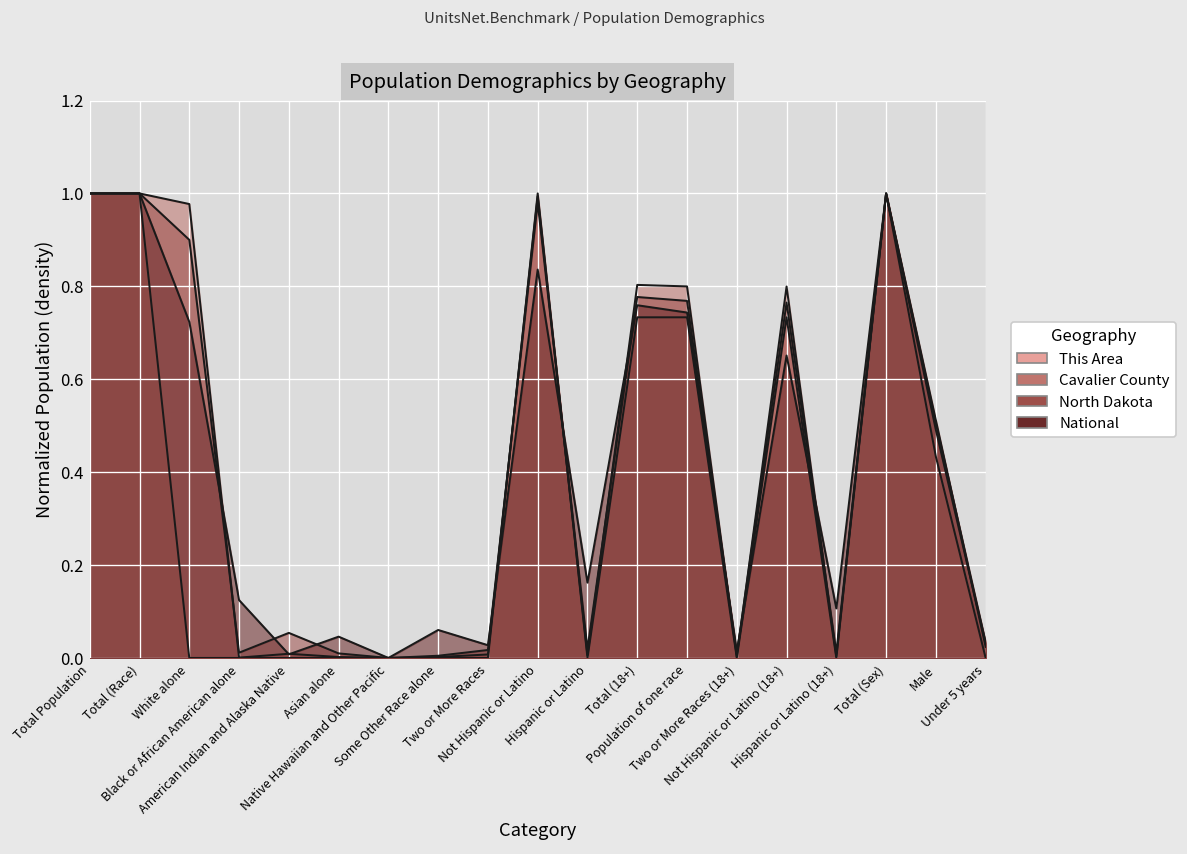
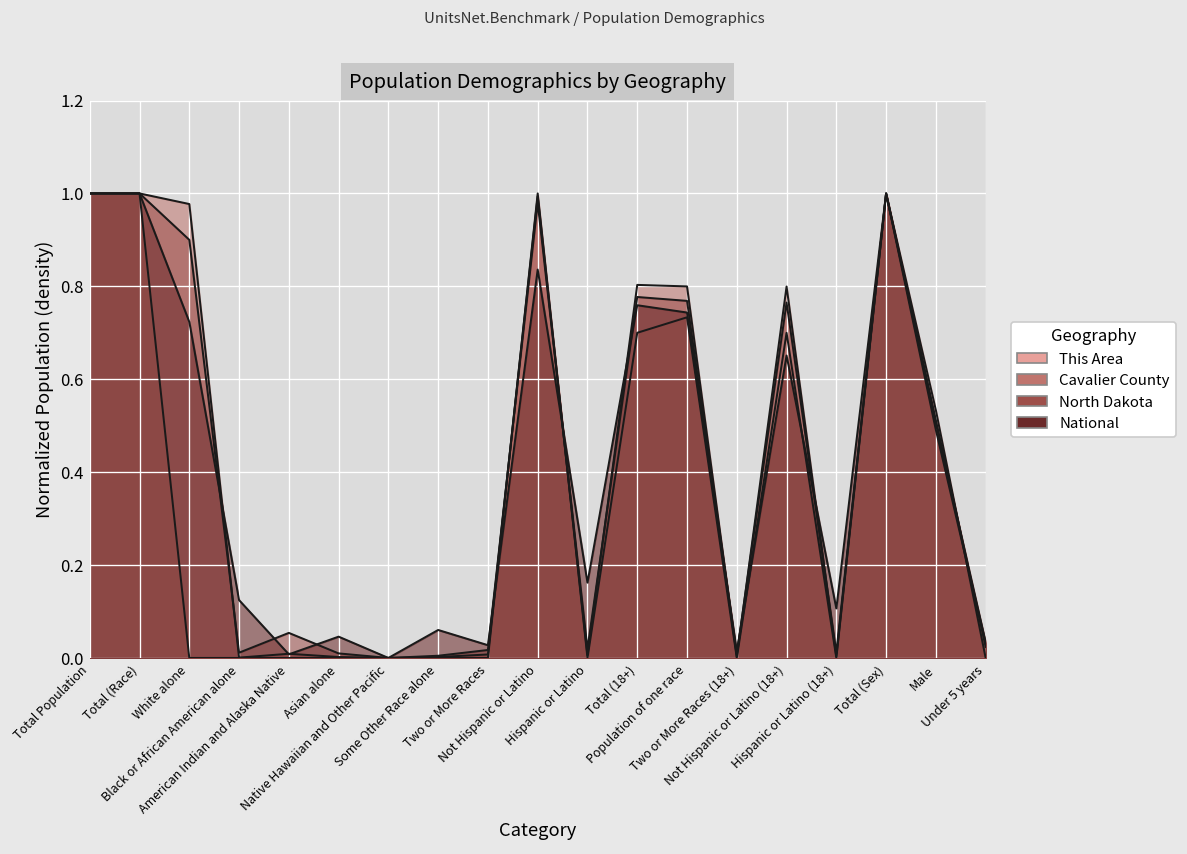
  {
    "This Area": {
      "White alone": 0.00,
      "American Indian and Alaska Native": 0.00,
      "Two or More Races": 0.00,
-     "Total (18+)": 0.73,
+     "Total (18+)": 0.70,
      "Population of one race": 0.73,
-     "Not Hispanic or Latino (18+)": 0.73,
-     "Male": 0.43,
+     "Not Hispanic or Latino (18+)": 0.70,
+     "Male": 0.53,
      "Under 5 years": 0.00
    }
  }
